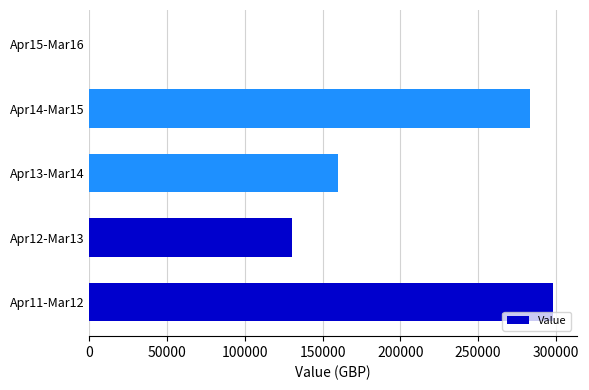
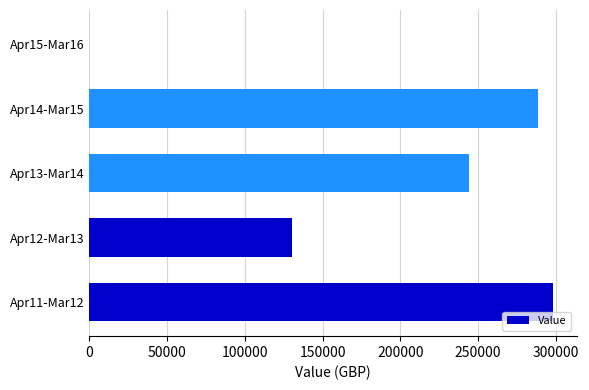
  {
    "Apr15-Mar16": 0,
-   "Apr14-Mar15": 283000,
-   "Apr13-Mar14": 160000,
+   "Apr14-Mar15": 289000,
+   "Apr13-Mar14": 244000,
    "Apr12-Mar13": 131000,
    "Apr11-Mar12": 298000
  }
